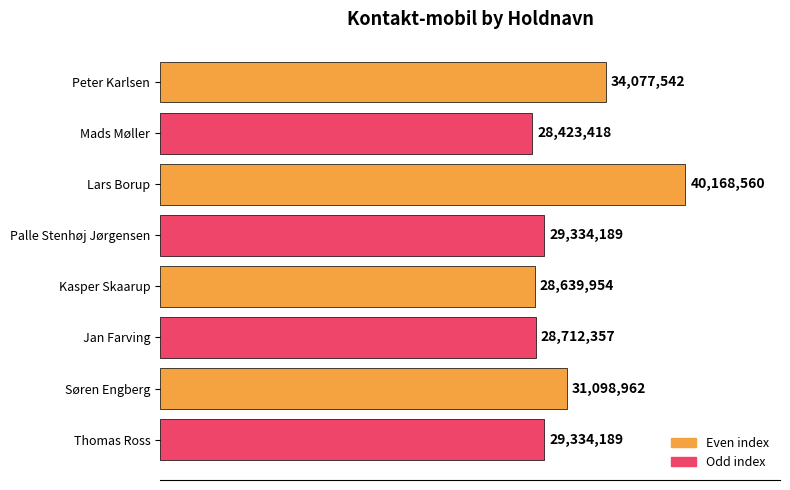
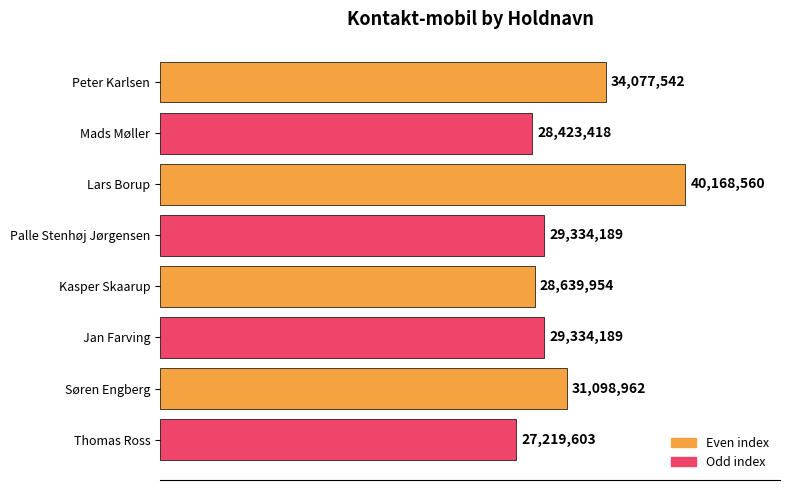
  {
    "Peter Karlsen": "34,077,542",
    "Mads Møller": "28,423,418",
    "Lars Borup": "40,168,560",
    "Palle Stenhøj Jørgensen": "29,334,189",
    "Kasper Skaarup": "28,639,954",
-   "Jan Farving": "28,712,357",
+   "Jan Farving": "29,334,189",
    "Søren Engberg": "31,098,962",
-   "Thomas Ross": "29,334,189"
+   "Thomas Ross": "27,219,603"
  }
